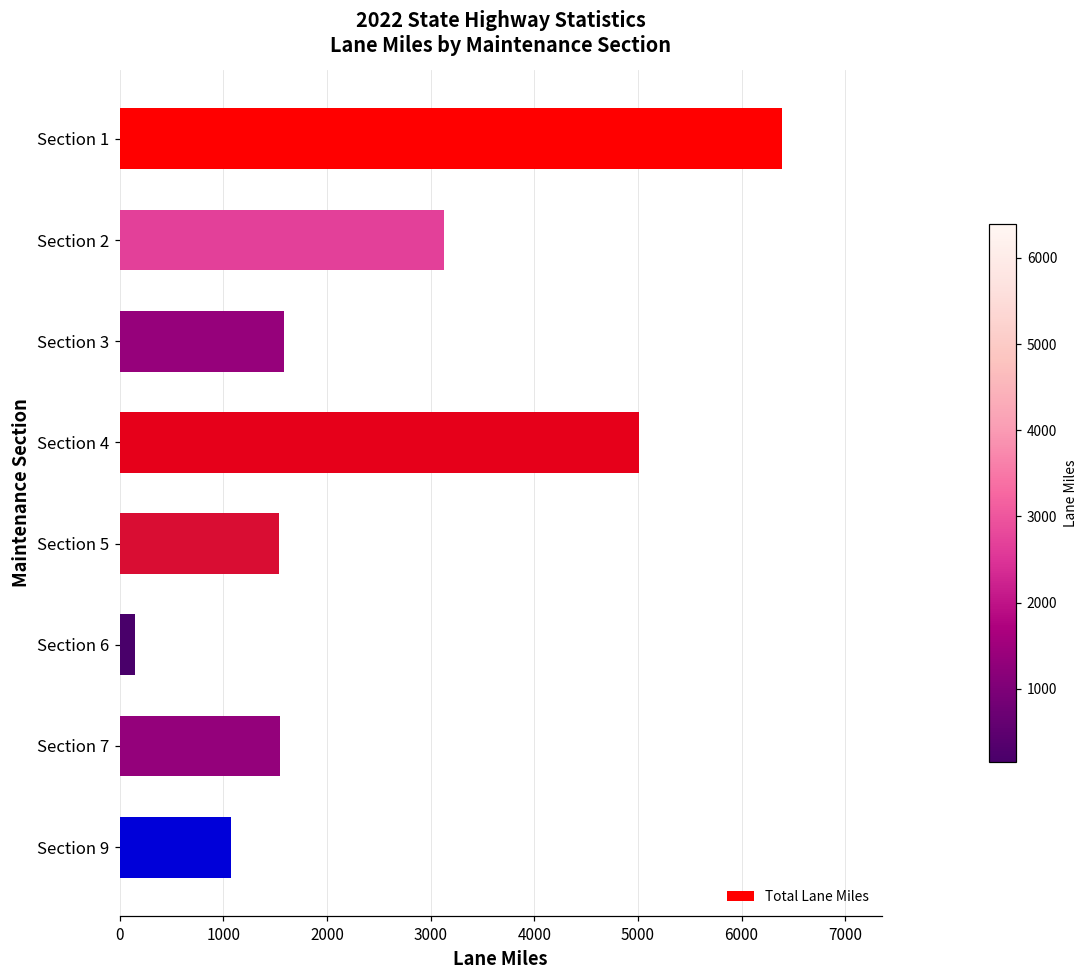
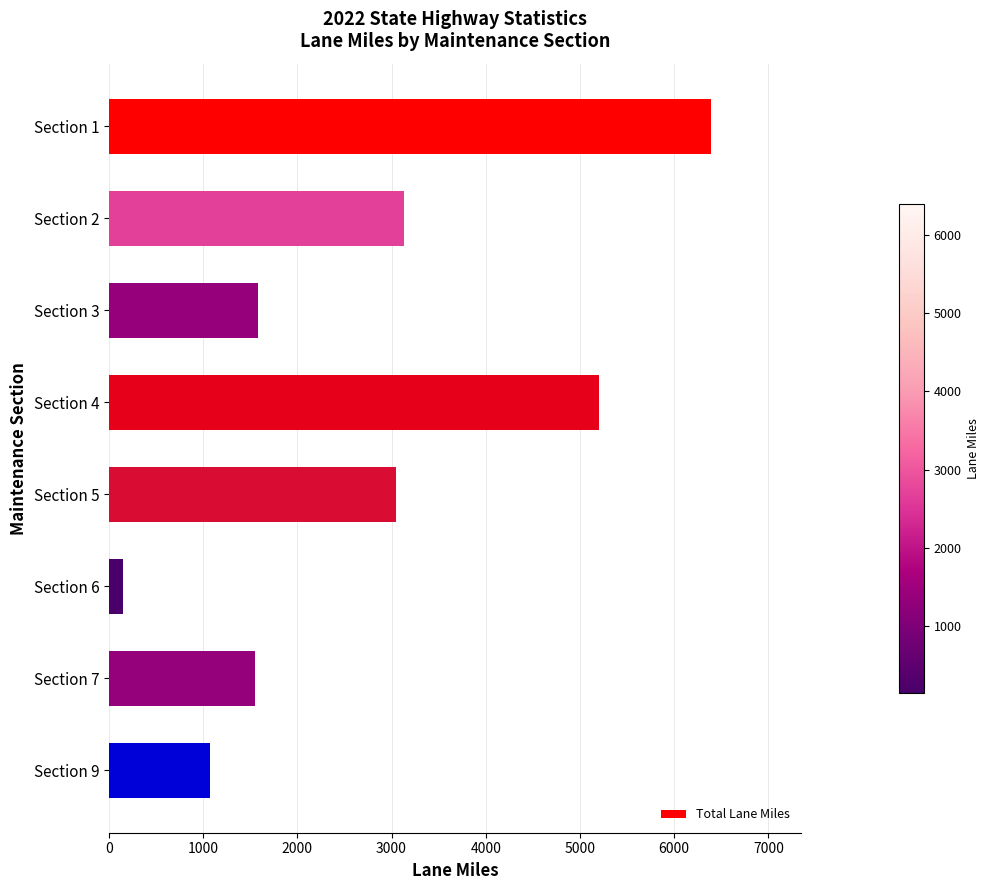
  {
    "Section 1": 6400,
    "Section 2": 3100,
    "Section 3": 1600,
-   "Section 4": 5000,
-   "Section 5": 1500,
+   "Section 4": 5200,
+   "Section 5": 3000,
    "Section 6": 200,
    "Section 7": 1500,
    "Section 9": 1100
  }
